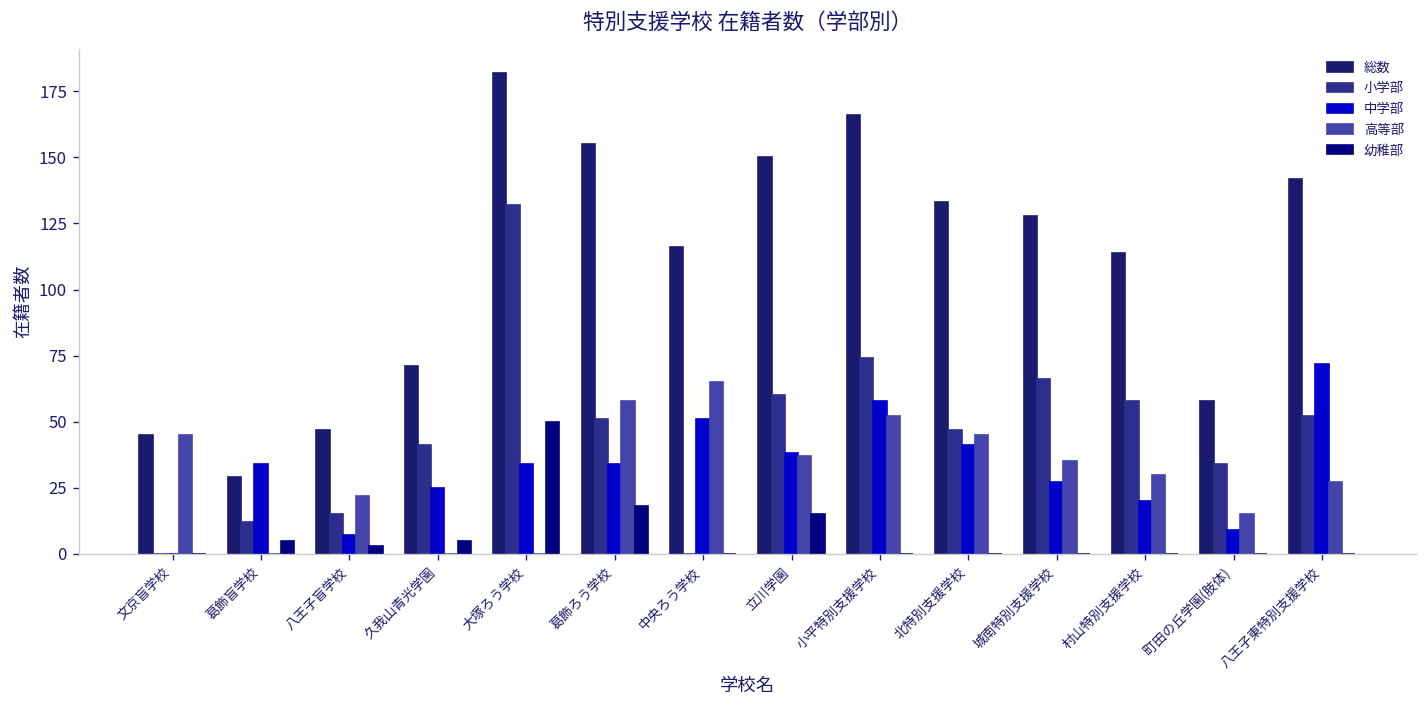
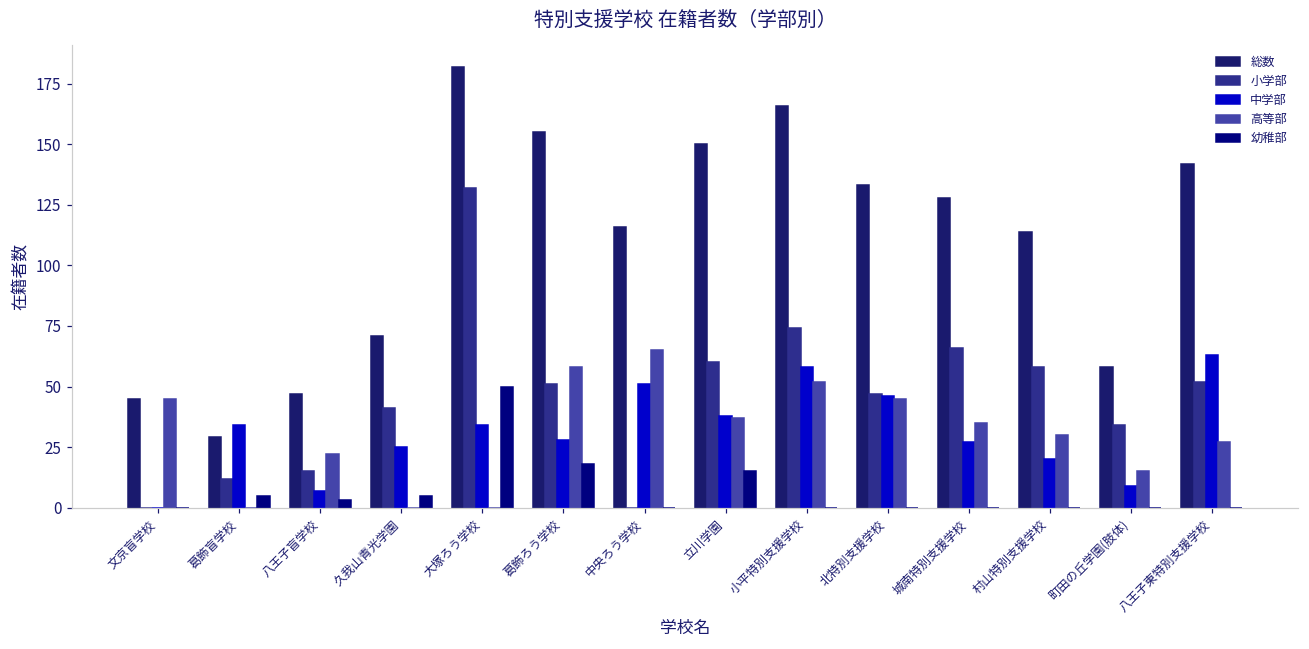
  {
    "中学部": {
      "文京盲学校": 0,
      "葛飾盲学校": 34,
      "八王子盲学校": 7,
      "久我山青光学園": 25,
      "大塚ろう学校": 34,
-     "葛飾ろう学校": 34,
+     "葛飾ろう学校": 28,
      "中央ろう学校": 51,
      "立川学園": 38,
      "小平特別支援学校": 58,
-     "北特別支援学校": 41,
+     "北特別支援学校": 46,
      "城南特別支援学校": 27,
      "村山特別支援学校": 20,
      "町田の丘学園(肢体)": 9,
-     "八王子東特別支援学校": 72
+     "八王子東特別支援学校": 63
    }
  }
